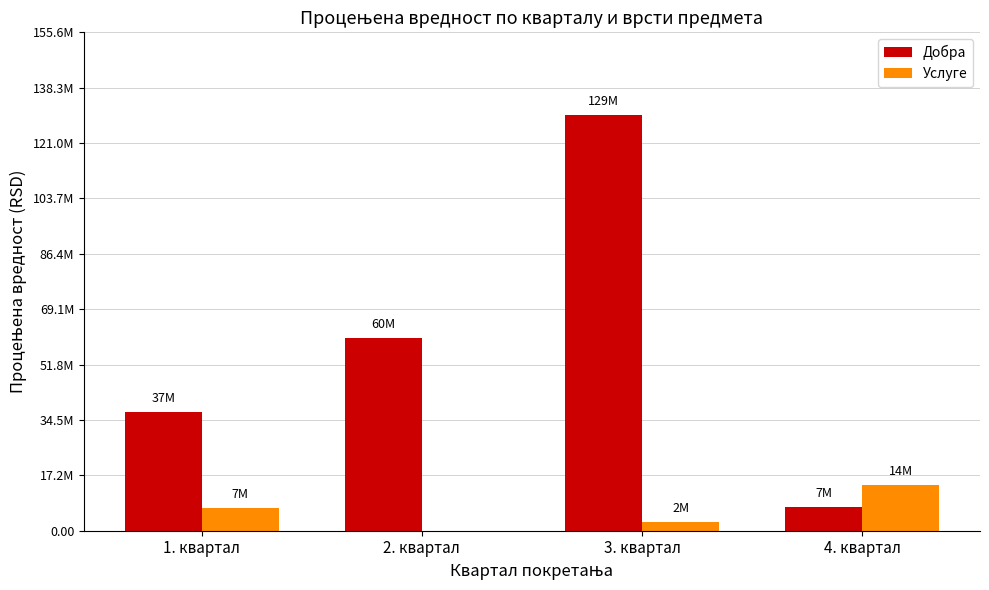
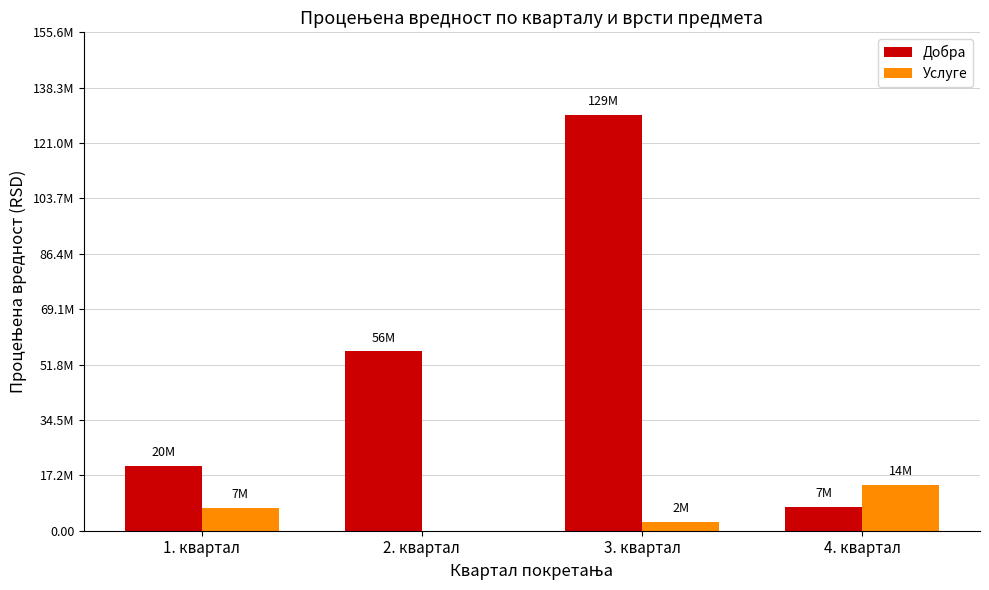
  {
    "Добра": {
-     "1. квартал": "37M",
-     "2. квартал": "60M",
+     "1. квартал": "20M",
+     "2. квартал": "56M",
      "4. квартал": "7M"
    },
    "Услуге": {
      "1. квартал": "7M",
      "4. квартал": "14M"
    }
  }
